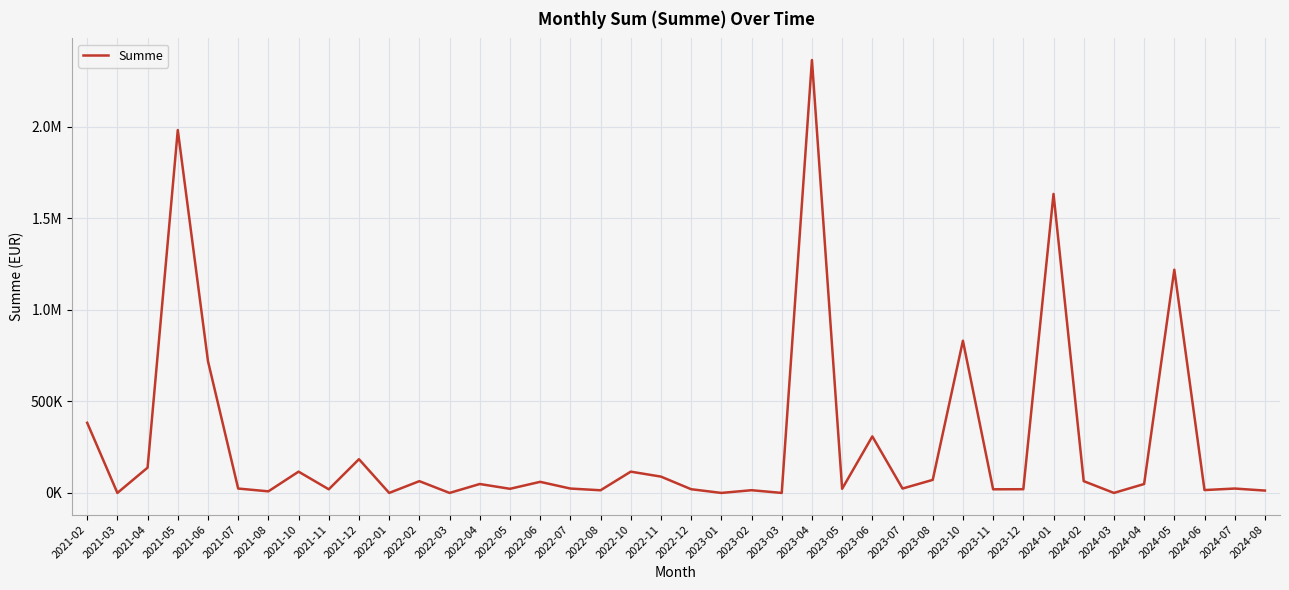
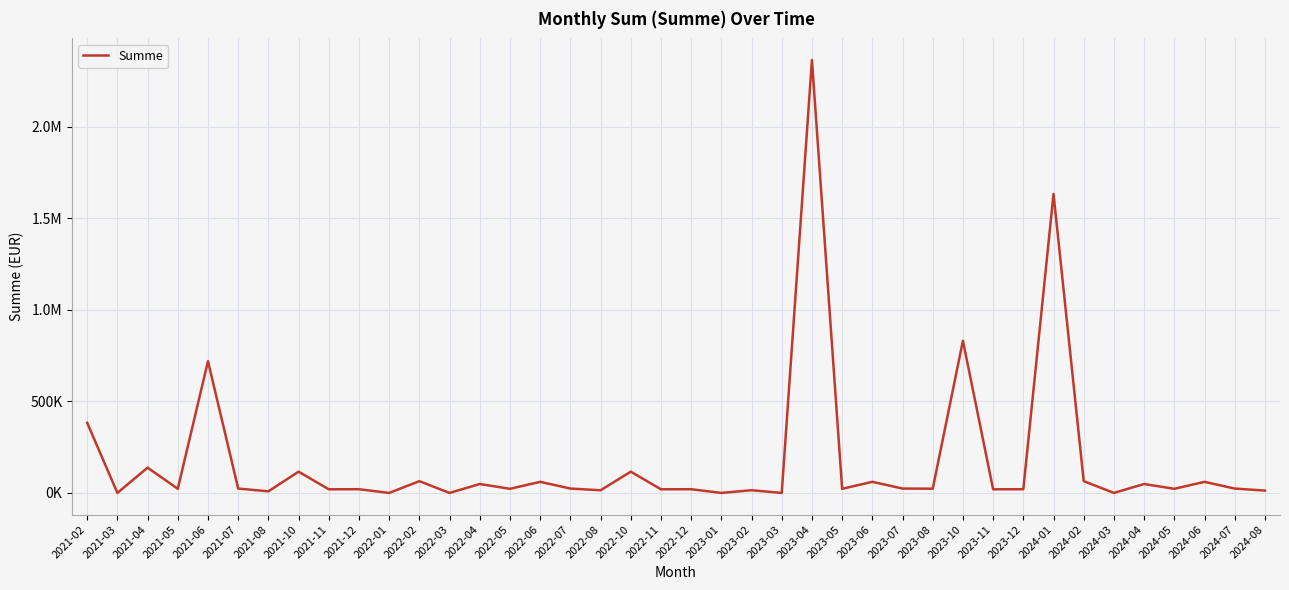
  {
    "2021-02": 380000,
    "2021-03": 0,
    "2021-04": 140000,
-   "2021-05": 1980000,
+   "2021-05": 20000,
    "2021-06": 720000,
    "2021-07": 20000,
    "2021-08": 10000,
    "2021-10": 120000,
    "2021-11": 20000,
-   "2021-12": 180000,
+   "2021-12": 20000,
    "2022-01": 0,
    "2022-02": 60000,
    "2022-03": 0,
    "2022-04": 50000,
    "2022-05": 20000,
    "2022-06": 60000,
    "2022-07": 20000,
    "2022-08": 10000,
    "2022-10": 120000,
-   "2022-11": 90000,
+   "2022-11": 20000,
    "2022-12": 20000,
    "2023-01": 0,
    "2023-02": 10000,
    "2023-03": 0,
    "2023-04": 2370000,
    "2023-05": 20000,
-   "2023-06": 310000,
+   "2023-06": 60000,
    "2023-07": 20000,
-   "2023-08": 70000,
+   "2023-08": 20000,
    "2023-10": 830000,
    "2023-11": 20000,
    "2023-12": 20000,
    "2024-01": 1630000,
    "2024-02": 60000,
    "2024-03": 0,
    "2024-04": 50000,
-   "2024-05": 1220000,
-   "2024-06": 20000,
+   "2024-05": 20000,
+   "2024-06": 60000,
    "2024-07": 20000,
    "2024-08": 10000
  }
